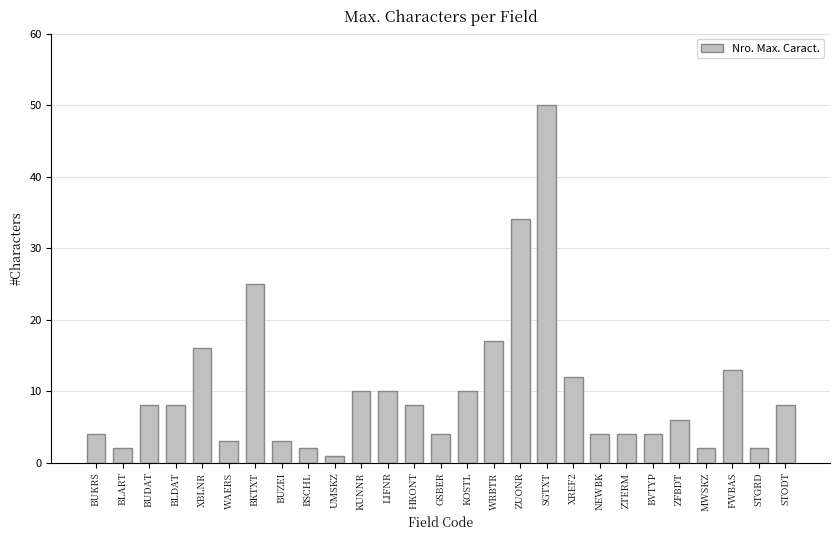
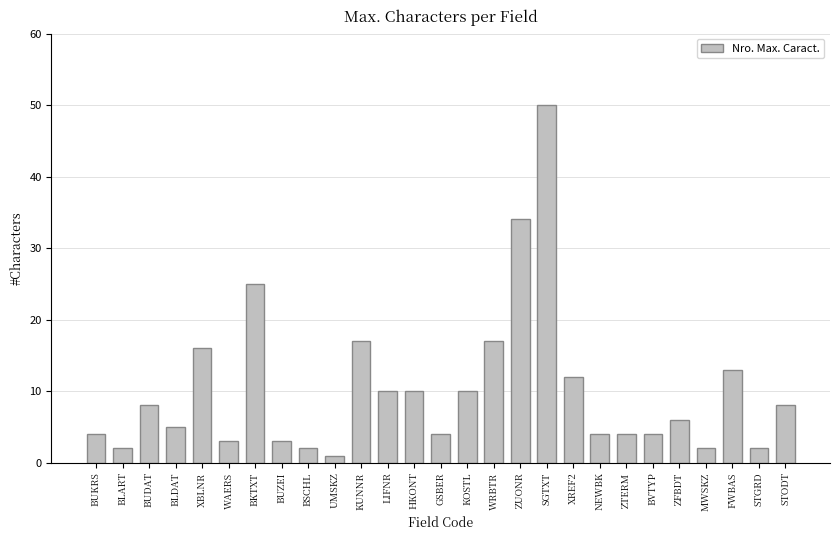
  {
    "BUKRS": 4,
    "BLART": 2,
    "BUDAT": 8,
-   "BLDAT": 8,
+   "BLDAT": 5,
    "XBLNR": 16,
    "WAERS": 3,
    "BKTXT": 25,
    "BUZEI": 3,
    "BSCHL": 2,
    "UMSKZ": 1,
-   "KUNNR": 10,
+   "KUNNR": 17,
    "LIFNR": 10,
-   "HKONT": 8,
+   "HKONT": 10,
    "GSBER": 4,
    "KOSTL": 10,
    "WRBTR": 17,
    "ZUONR": 34,
    "SGTXT": 50,
    "XREF2": 12,
    "NEWBK": 4,
    "ZTERM": 4,
    "BVTYP": 4,
    "ZFBDT": 6,
    "MWSKZ": 2,
    "FWBAS": 13,
    "STGRD": 2,
    "STODT": 8
  }
